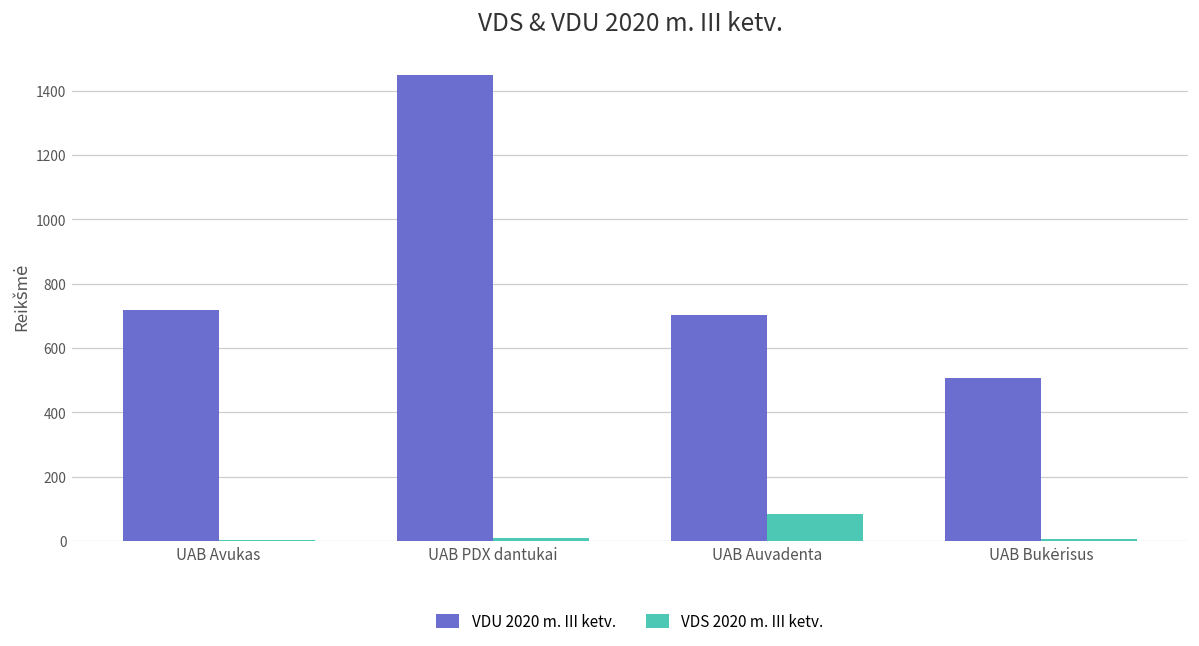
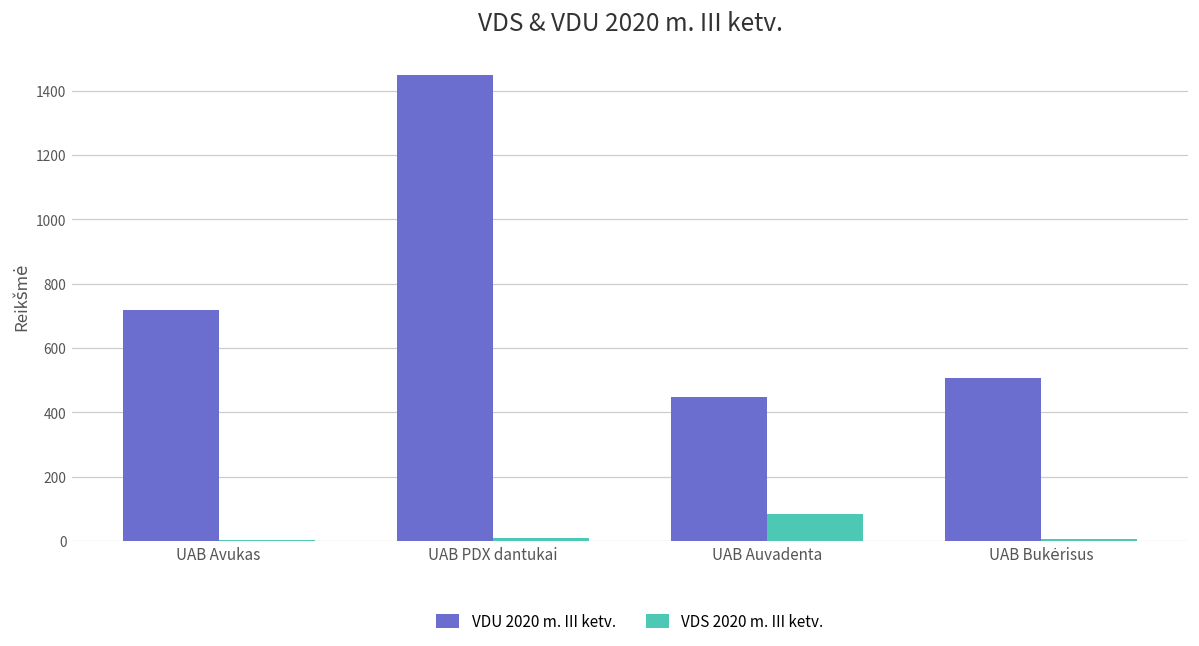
  {
    "VDU 2020 m. III ketv.": {
      "UAB Avukas": 720,
      "UAB PDX dantukai": 1450,
-     "UAB Auvadenta": 700,
+     "UAB Auvadenta": 450,
      "UAB Bukėrisus": 510
    },
    "VDS 2020 m. III ketv.": {
      "UAB PDX dantukai": 10,
      "UAB Auvadenta": 80
    }
  }
